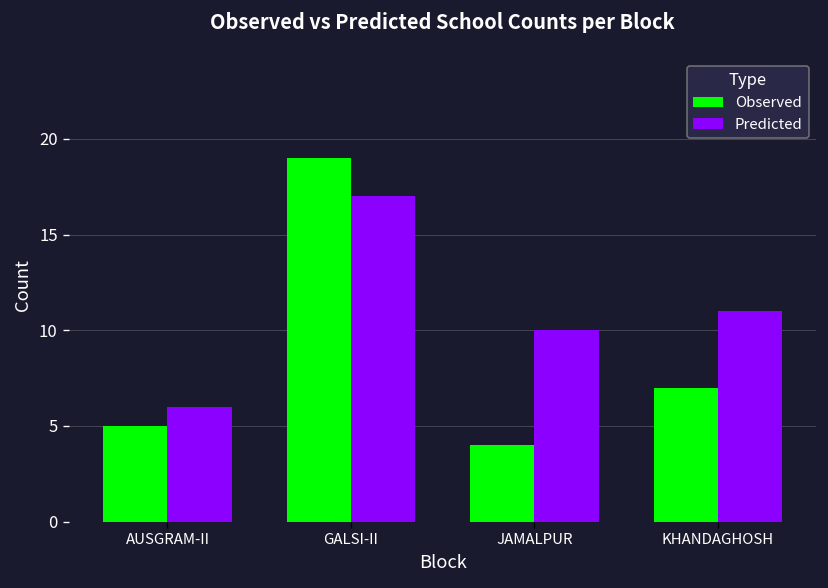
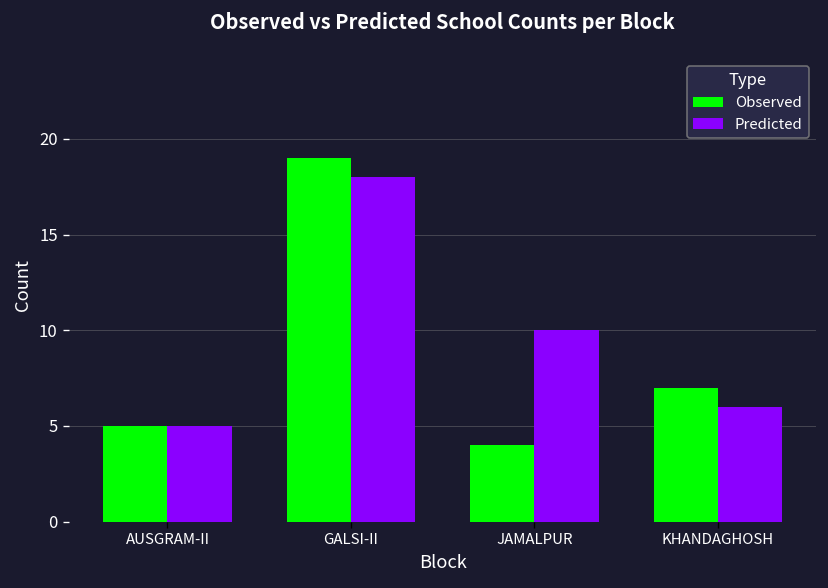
  {
    "Observed": {
      "AUSGRAM-II": 5,
      "GALSI-II": 19,
      "JAMALPUR": 4,
      "KHANDAGHOSH": 7
    },
    "Predicted": {
-     "AUSGRAM-II": 6,
-     "GALSI-II": 17,
+     "AUSGRAM-II": 5,
+     "GALSI-II": 18,
      "JAMALPUR": 10,
-     "KHANDAGHOSH": 11
+     "KHANDAGHOSH": 6
    }
  }
